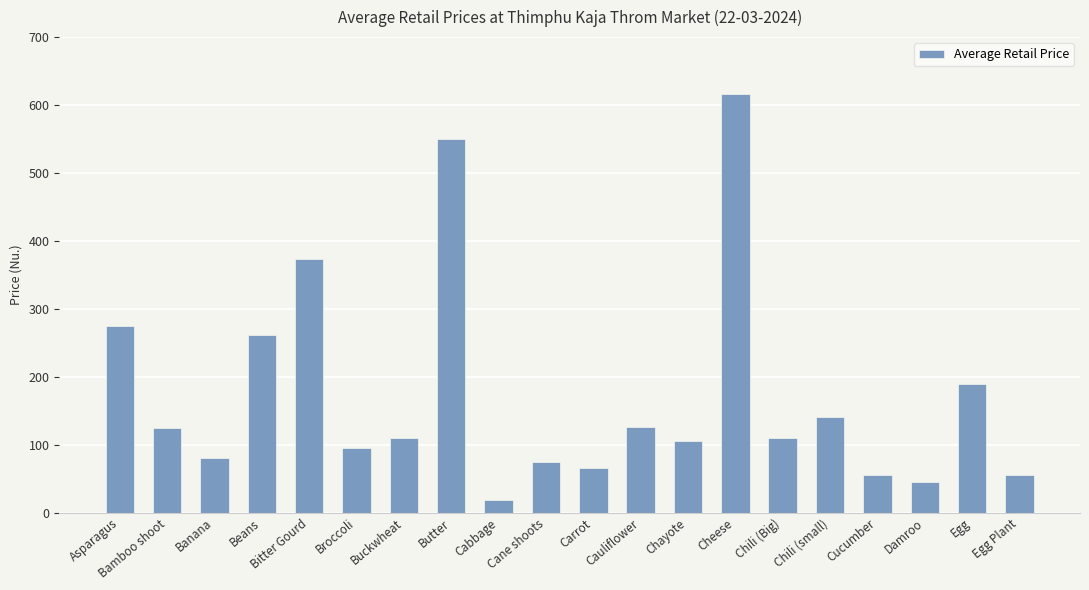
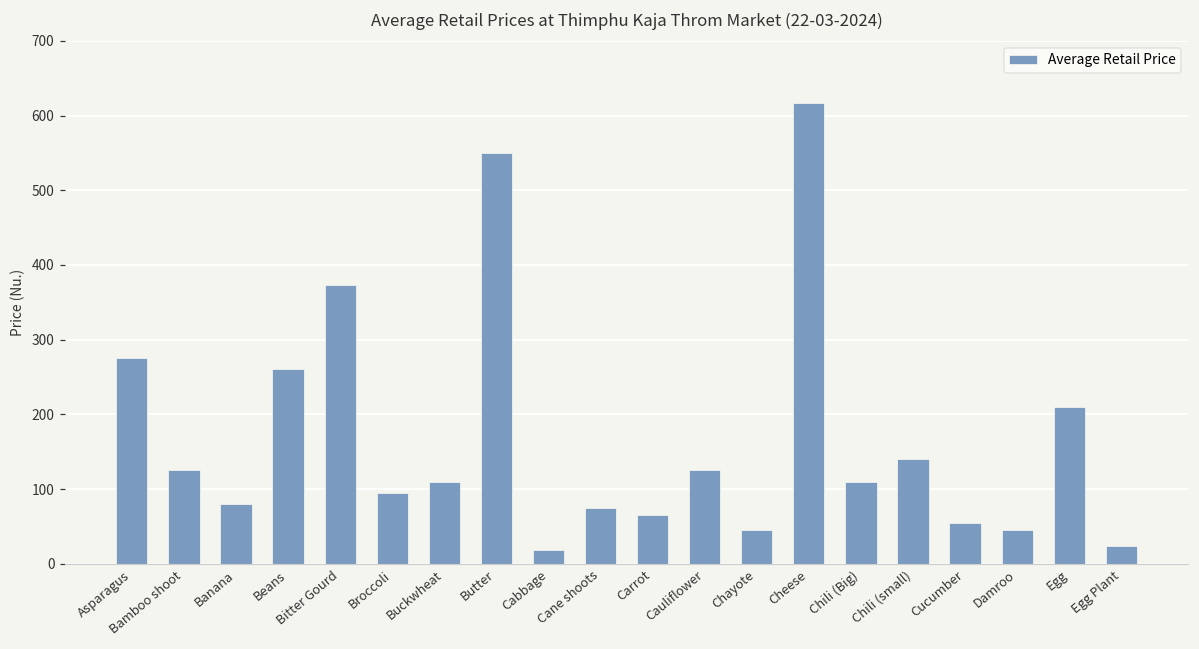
  {
    "Asparagus": 280,
    "Bamboo shoot": 130,
    "Banana": 80,
    "Beans": 260,
    "Bitter Gourd": 370,
    "Broccoli": 100,
    "Buckwheat": 110,
    "Butter": 550,
    "Cabbage": 20,
    "Cane shoots": 80,
    "Carrot": 70,
    "Cauliflower": 130,
-   "Chayote": 110,
+   "Chayote": 50,
    "Cheese": 620,
    "Chili (Big)": 110,
    "Chili (small)": 140,
    "Cucumber": 60,
    "Damroo": 50,
-   "Egg": 190,
-   "Egg Plant": 60
+   "Egg": 210,
+   "Egg Plant": 20
  }
